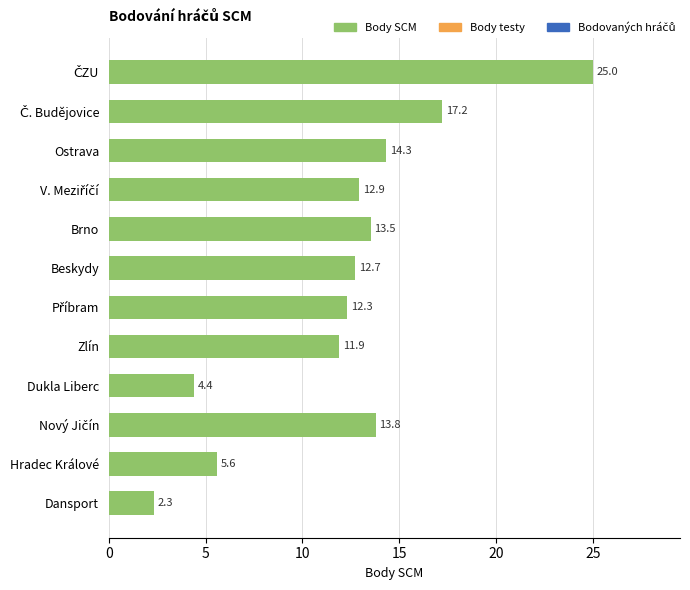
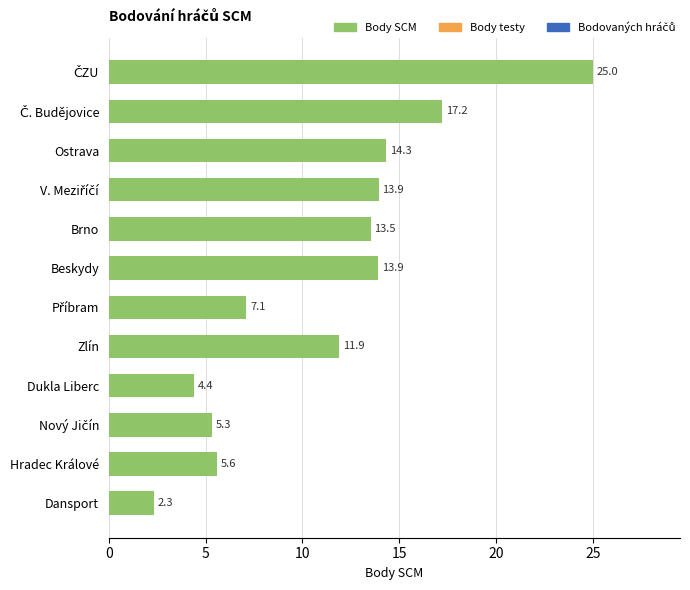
  {
    "ČZU": 25.0,
    "Č. Budějovice": 17.2,
    "Ostrava": 14.3,
-   "V. Meziříčí": 12.9,
+   "V. Meziříčí": 13.9,
    "Brno": 13.5,
-   "Beskydy": 12.7,
-   "Příbram": 12.3,
+   "Beskydy": 13.9,
+   "Příbram": 7.1,
    "Zlín": 11.9,
    "Dukla Liberc": 4.4,
-   "Nový Jičín": 13.8,
+   "Nový Jičín": 5.3,
    "Hradec Králové": 5.6,
    "Dansport": 2.3
  }
